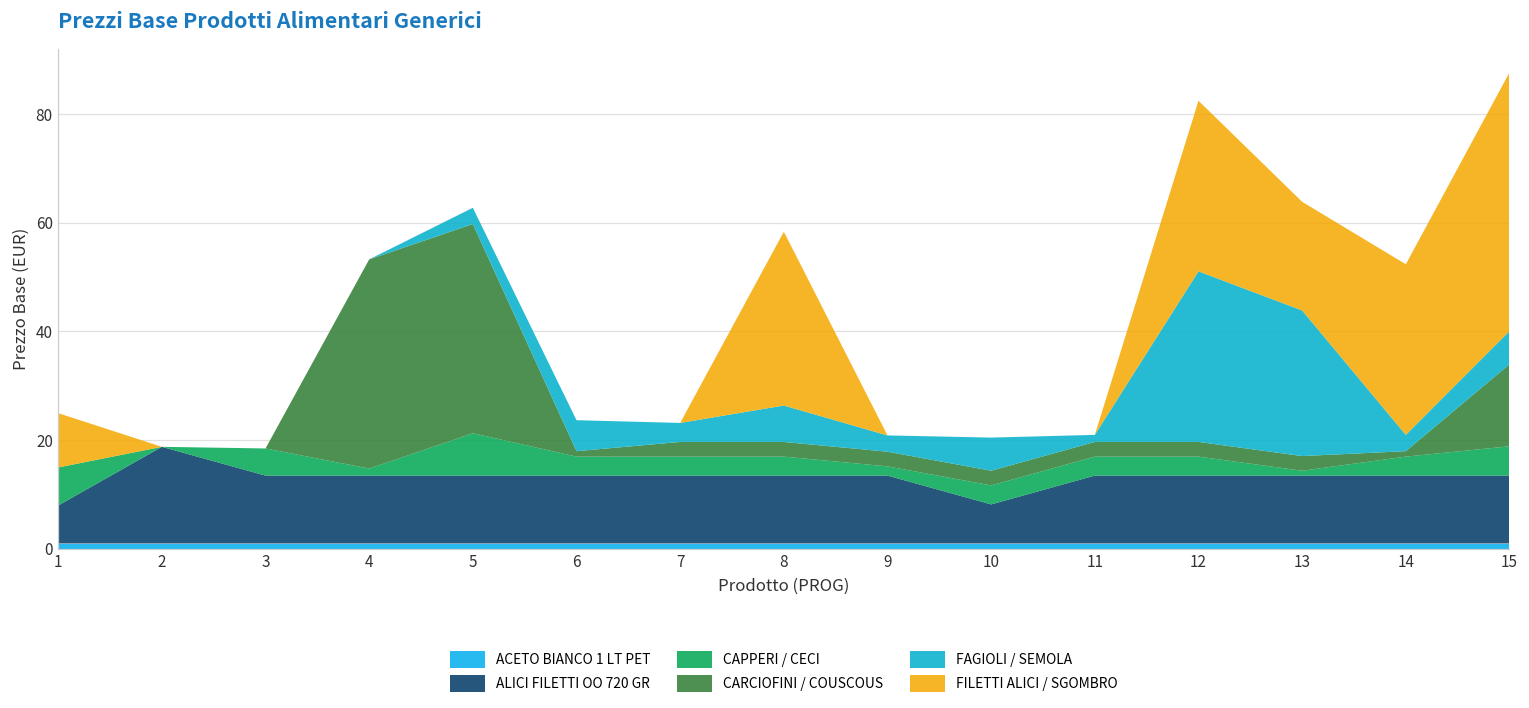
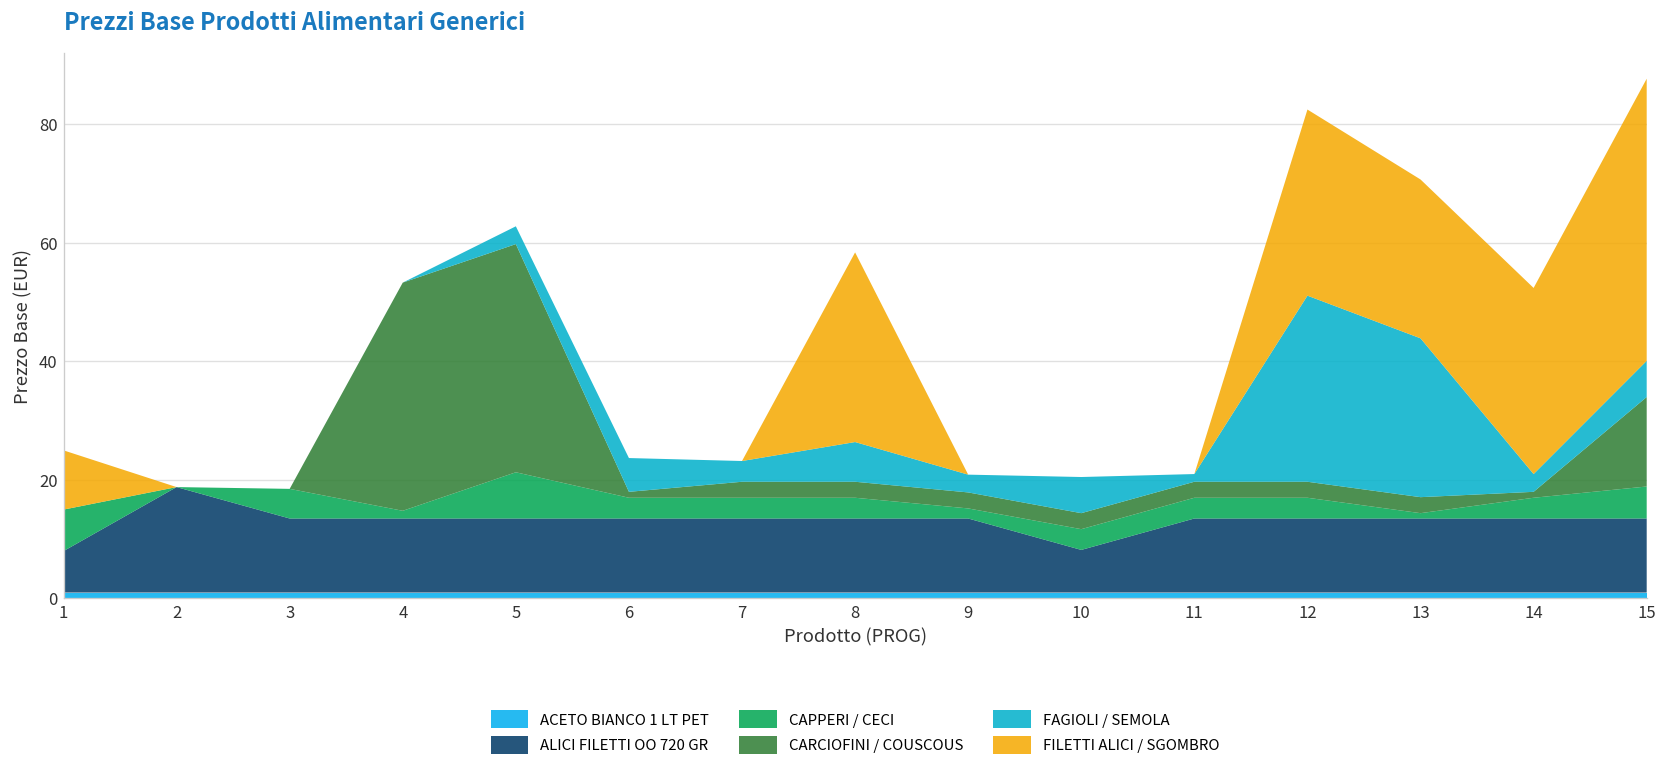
  {
    "ALICI FILETTI OO 720 GR": {
      "1": 7,
      "3": 13,
      "4": 13,
      "5": 13,
      "6": 13,
      "7": 13,
      "8": 13,
      "9": 13,
      "10": 7,
      "11": 13,
      "12": 13,
      "13": 13,
      "14": 13,
      "15": 13
    },
    "CAPPERI / CECI": {
      "4": 1,
      "5": 8,
      "6": 4,
      "7": 4,
      "8": 4,
      "9": 2,
      "10": 4,
      "11": 4,
      "12": 4,
      "13": 1,
      "14": 4,
      "15": 5
    },
    "CARCIOFINI / COUSCOUS": {
      "5": 39,
      "6": 1,
      "7": 3,
      "8": 3,
      "9": 3,
      "10": 3,
      "11": 3,
      "12": 3,
      "13": 3,
      "14": 1,
      "15": 15
    },
    "FILETTI ALICI / SGOMBRO": {
      "1": 10,
      "8": 32,
      "12": 31,
-     "13": 20,
+     "13": 27,
      "14": 31,
      "15": 48
    }
  }
